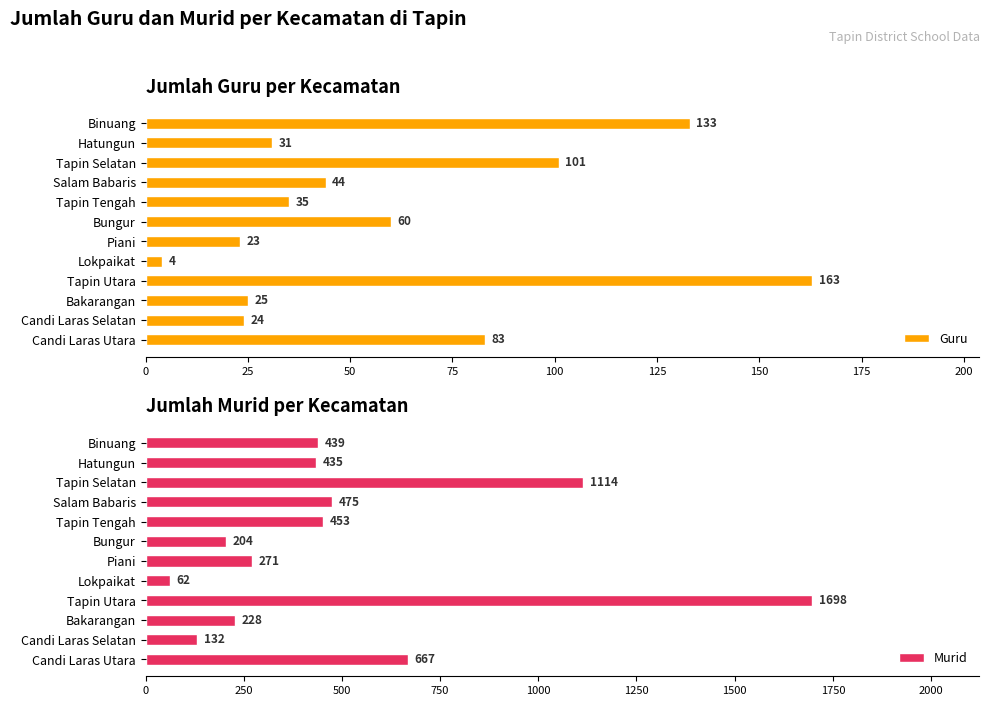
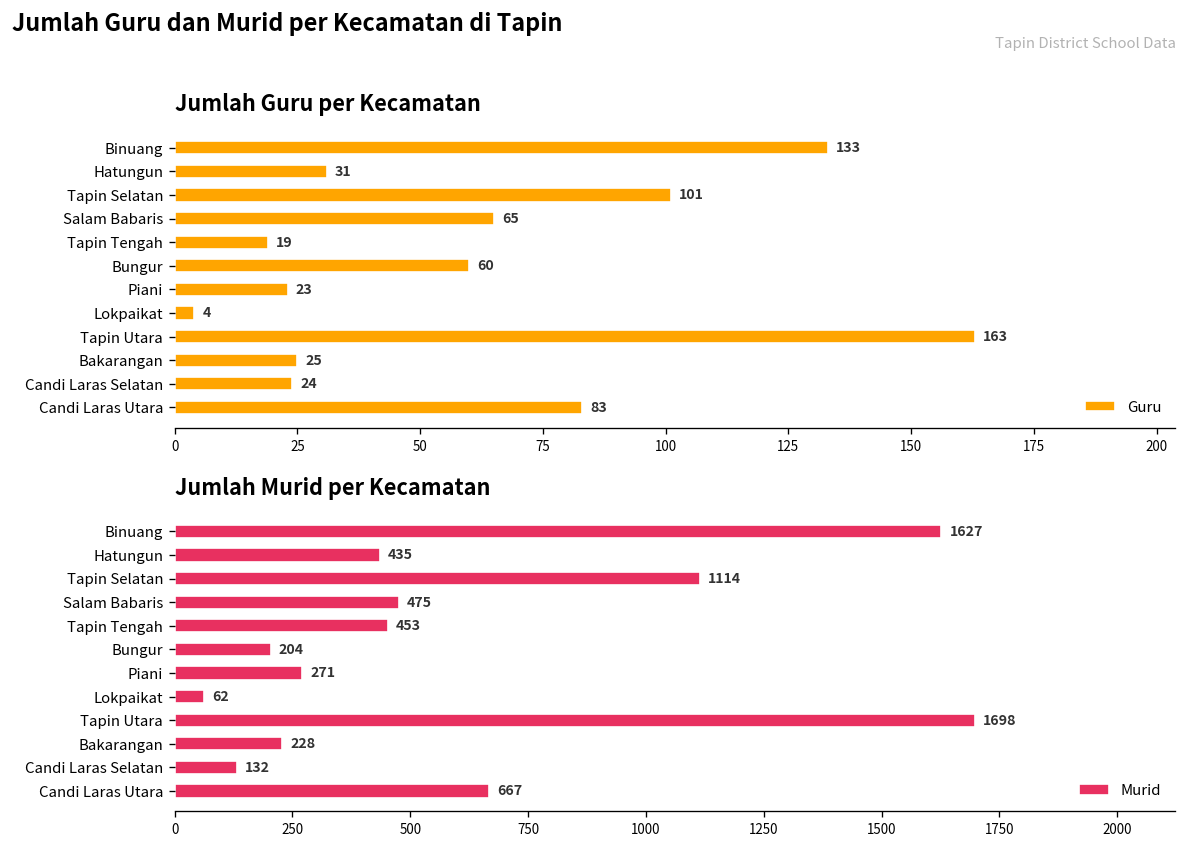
  {
    "Jumlah Guru per Kecamatan": {
      "Binuang": 133,
      "Hatungun": 31,
      "Tapin Selatan": 101,
-     "Salam Babaris": 44,
-     "Tapin Tengah": 35,
+     "Salam Babaris": 65,
+     "Tapin Tengah": 19,
      "Bungur": 60,
      "Piani": 23,
      "Lokpaikat": 4,
      "Tapin Utara": 163,
      "Bakarangan": 25,
      "Candi Laras Selatan": 24,
      "Candi Laras Utara": 83
    },
    "Jumlah Murid per Kecamatan": {
-     "Binuang": 439,
+     "Binuang": 1627,
      "Hatungun": 435,
      "Tapin Selatan": 1114,
      "Salam Babaris": 475,
      "Tapin Tengah": 453,
      "Bungur": 204,
      "Piani": 271,
      "Lokpaikat": 62,
      "Tapin Utara": 1698,
      "Bakarangan": 228,
      "Candi Laras Selatan": 132,
      "Candi Laras Utara": 667
    }
  }
